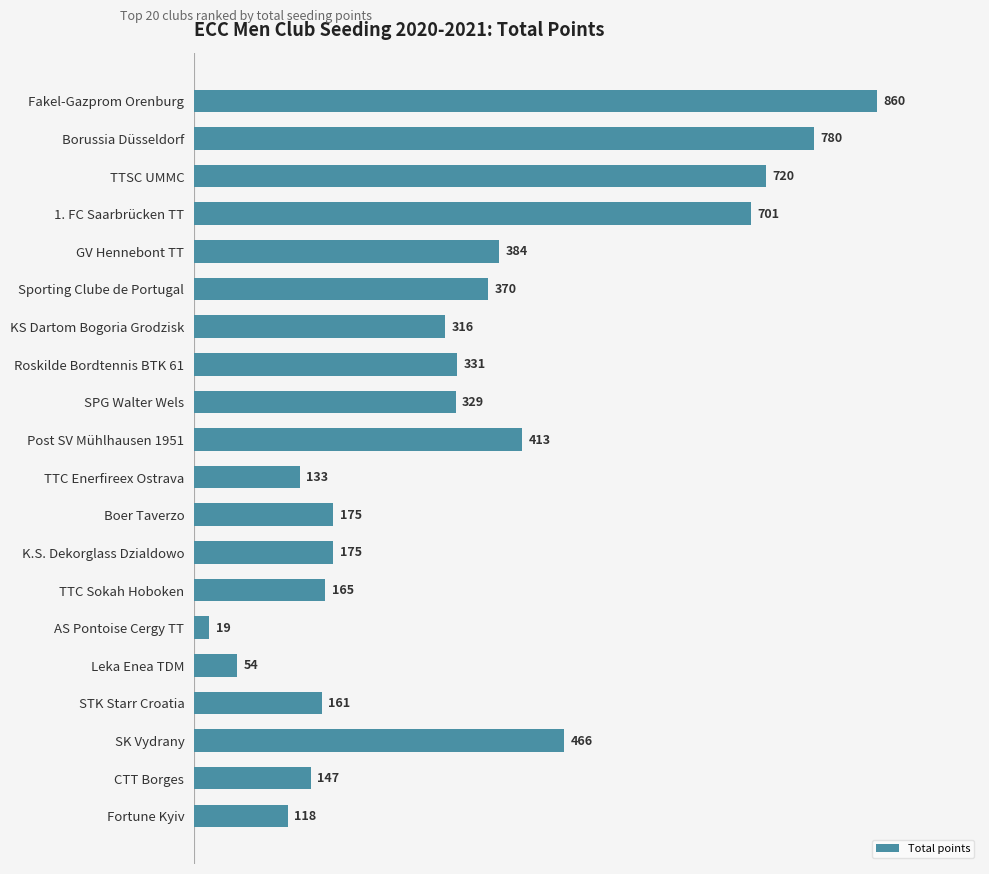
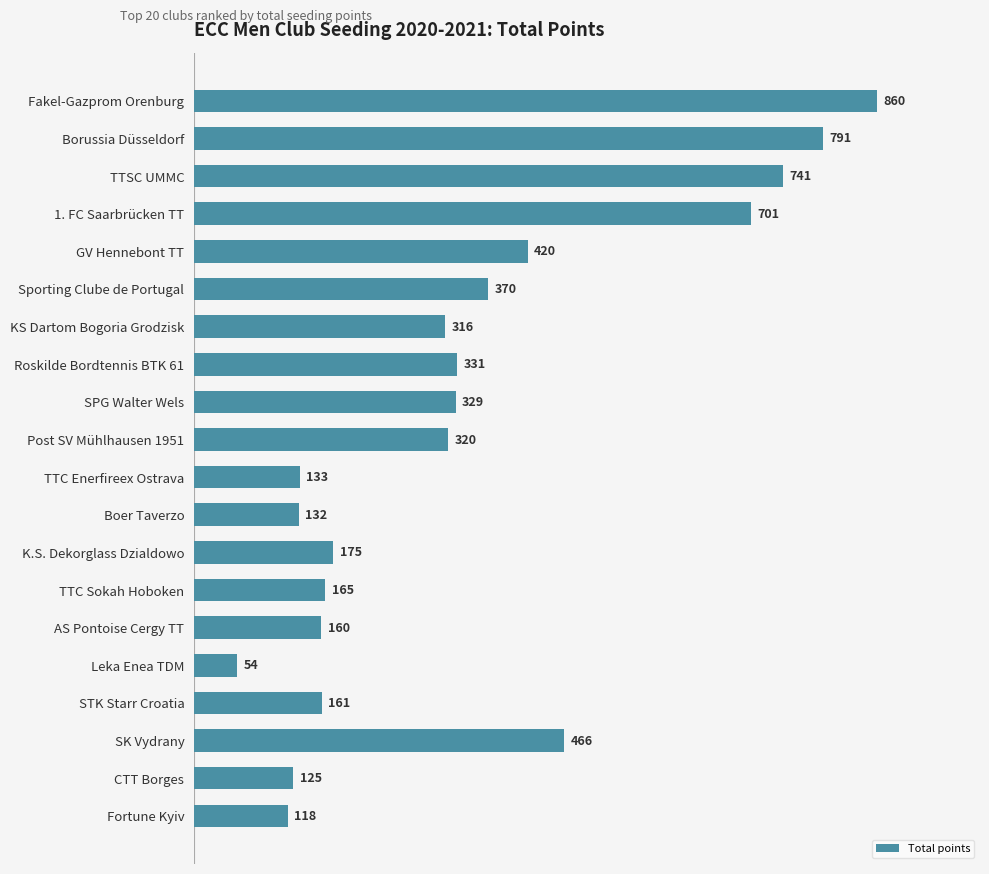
  {
    "Fakel-Gazprom Orenburg": 860,
-   "Borussia Düsseldorf": 780,
-   "TTSC UMMC": 720,
+   "Borussia Düsseldorf": 791,
+   "TTSC UMMC": 741,
    "1. FC Saarbrücken TT": 701,
-   "GV Hennebont TT": 384,
+   "GV Hennebont TT": 420,
    "Sporting Clube de Portugal": 370,
    "KS Dartom Bogoria Grodzisk": 316,
    "Roskilde Bordtennis BTK 61": 331,
    "SPG Walter Wels": 329,
-   "Post SV Mühlhausen 1951": 413,
+   "Post SV Mühlhausen 1951": 320,
    "TTC Enerfireex Ostrava": 133,
-   "Boer Taverzo": 175,
+   "Boer Taverzo": 132,
    "K.S. Dekorglass Dzialdowo": 175,
    "TTC Sokah Hoboken": 165,
-   "AS Pontoise Cergy TT": 19,
+   "AS Pontoise Cergy TT": 160,
    "Leka Enea TDM": 54,
    "STK Starr Croatia": 161,
    "SK Vydrany": 466,
-   "CTT Borges": 147,
+   "CTT Borges": 125,
    "Fortune Kyiv": 118
  }
